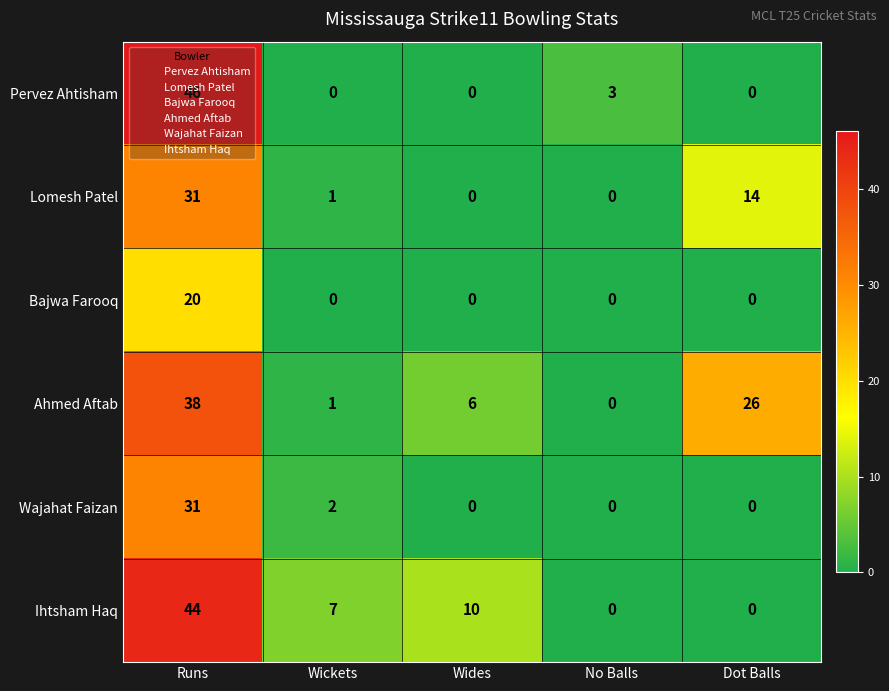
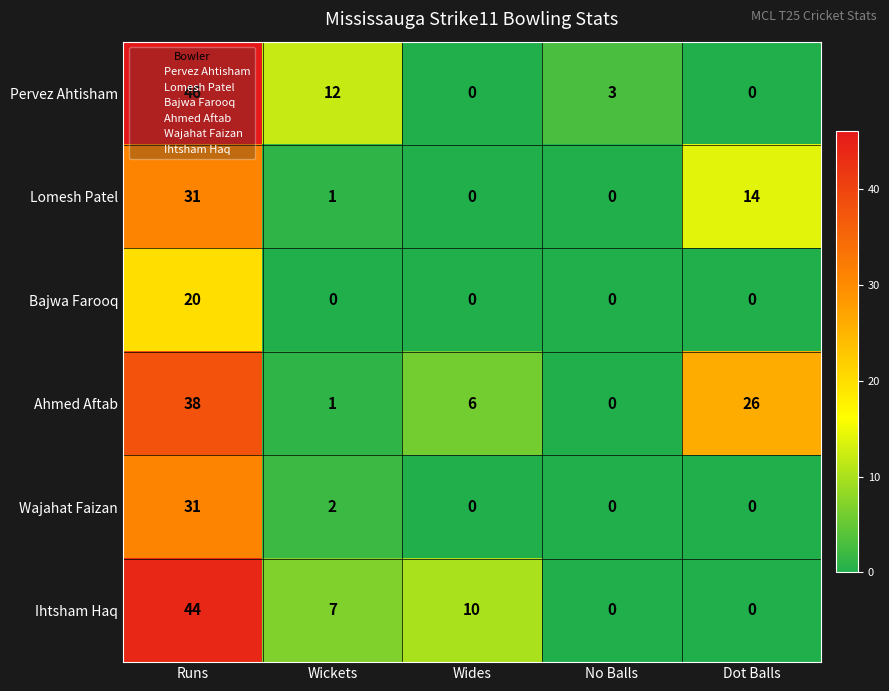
  {
    "Pervez Ahtisham": {
-     "Wickets": 0,
+     "Wickets": 12,
      "Wides": 0,
      "No Balls": 3,
      "Dot Balls": 0
    },
    "Lomesh Patel": {
      "Runs": 31,
      "Wickets": 1,
      "Wides": 0,
      "No Balls": 0,
      "Dot Balls": 14
    },
    "Bajwa Farooq": {
      "Runs": 20,
      "Wickets": 0,
      "Wides": 0,
      "No Balls": 0,
      "Dot Balls": 0
    },
    "Ahmed Aftab": {
      "Runs": 38,
      "Wickets": 1,
      "Wides": 6,
      "No Balls": 0,
      "Dot Balls": 26
    },
    "Wajahat Faizan": {
      "Runs": 31,
      "Wickets": 2,
      "Wides": 0,
      "No Balls": 0,
      "Dot Balls": 0
    },
    "Ihtsham Haq": {
      "Runs": 44,
      "Wickets": 7,
      "Wides": 10,
      "No Balls": 0,
      "Dot Balls": 0
    }
  }
